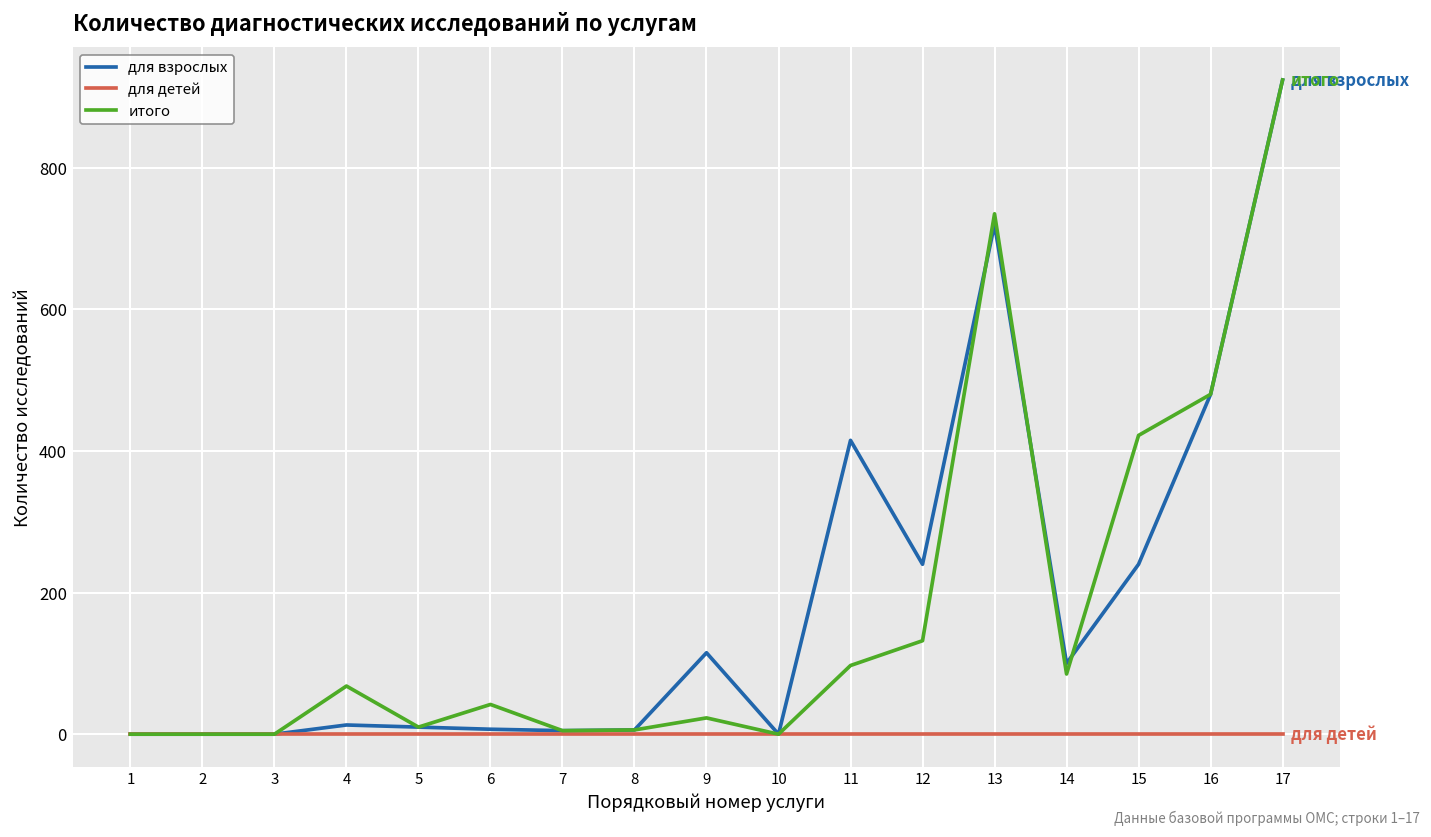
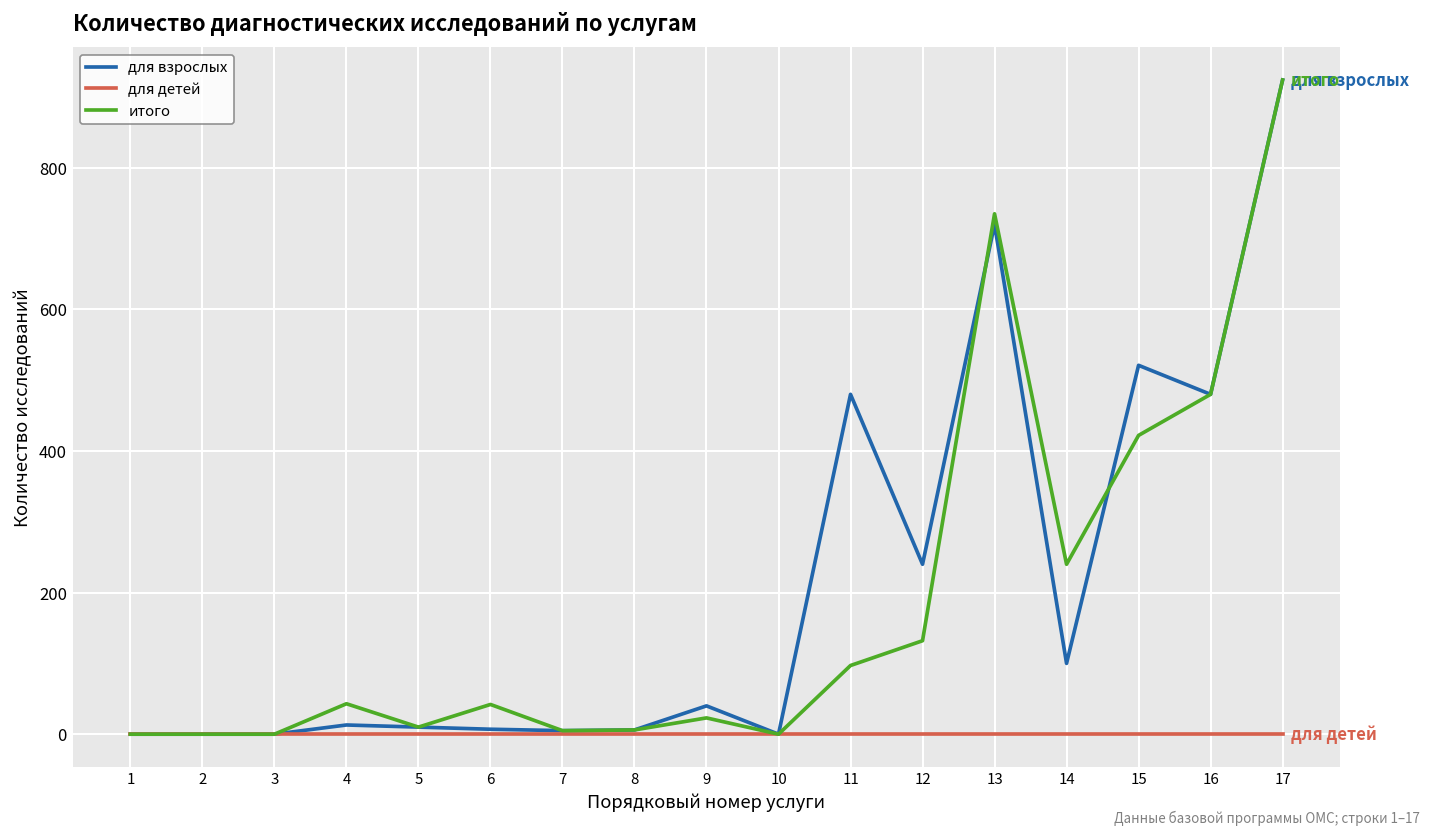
  {
    "для взрослых": {
      "4": 10,
      "6": 10,
-     "9": 120,
-     "11": 420,
+     "9": 40,
+     "11": 480,
      "12": 240,
      "13": 720,
      "14": 100,
-     "15": 240
+     "15": 520
    },
    "для детей": {
      "4": 0,
      "5": 0,
      "6": 0,
      "7": 0,
      "8": 0,
      "9": 0,
      "11": 0,
      "12": 0,
      "13": 0,
      "14": 0,
      "15": 0,
      "16": 0,
      "17": 0
    },
    "итого": {
-     "4": 70,
+     "4": 40,
      "6": 40,
      "9": 20,
      "11": 100,
      "12": 130,
      "13": 740,
-     "14": 90,
+     "14": 240,
      "15": 420
    }
  }
